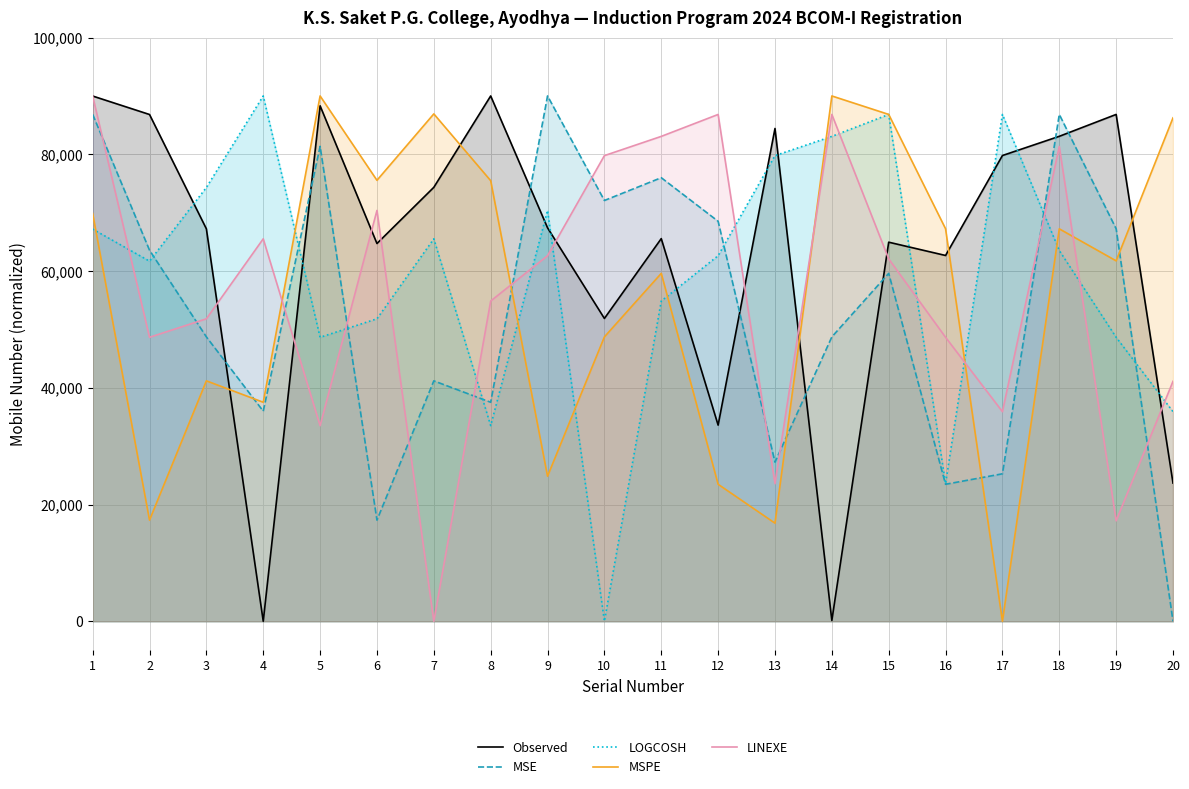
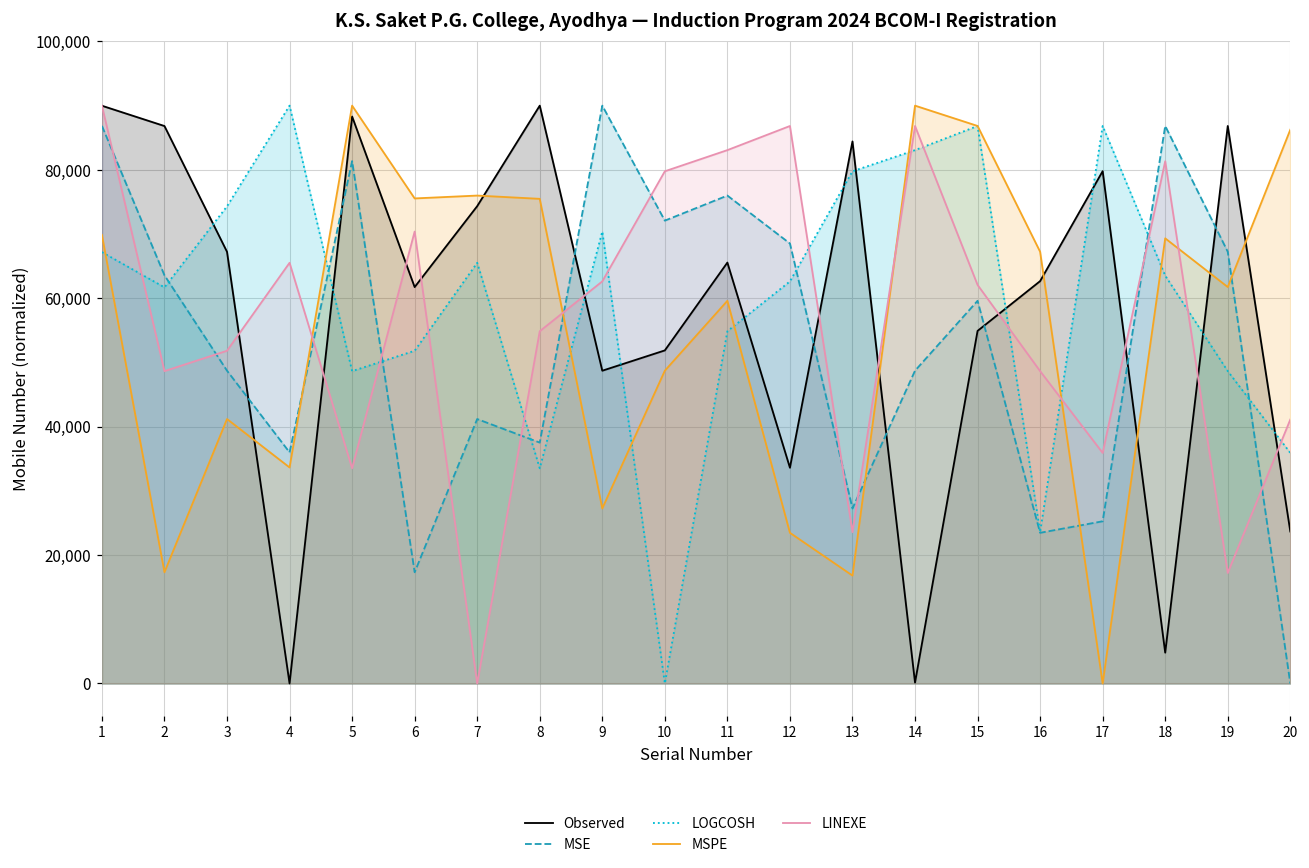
  {
    "Observed": {
      "2": "87,000",
      "3": "67,000",
      "4": "0",
      "5": "88,000",
-     "6": "65,000",
+     "6": "62,000",
      "7": "74,000",
      "8": "90,000",
-     "9": "67,000",
+     "9": "49,000",
      "10": "52,000",
      "11": "66,000",
      "12": "34,000",
      "13": "84,000",
      "14": "0",
-     "15": "65,000",
+     "15": "55,000",
      "16": "63,000",
      "17": "80,000",
-     "18": "83,000",
+     "18": "5,000",
      "19": "87,000",
      "20": "24,000"
    },
    "MSPE": {
      "1": "70,000",
      "2": "17,000",
      "3": "41,000",
-     "4": "38,000",
+     "4": "34,000",
      "5": "90,000",
      "6": "76,000",
-     "7": "87,000",
+     "7": "76,000",
      "8": "75,000",
-     "9": "25,000",
+     "9": "27,000",
      "10": "49,000",
      "11": "60,000",
      "12": "23,000",
      "13": "17,000",
      "14": "90,000",
      "16": "67,000",
      "17": "0",
-     "18": "67,000",
+     "18": "69,000",
      "19": "62,000",
      "20": "86,000"
    },
    "LINEXE": {
      "2": "49,000",
      "3": "52,000",
      "4": "66,000",
      "5": "34,000",
      "6": "70,000",
      "7": "0",
      "8": "55,000",
      "9": "63,000",
      "10": "80,000",
      "11": "83,000",
      "12": "87,000",
      "13": "24,000",
      "14": "87,000",
      "15": "62,000",
      "16": "49,000",
      "17": "36,000",
      "18": "81,000",
      "19": "17,000",
      "20": "41,000"
    }
  }
